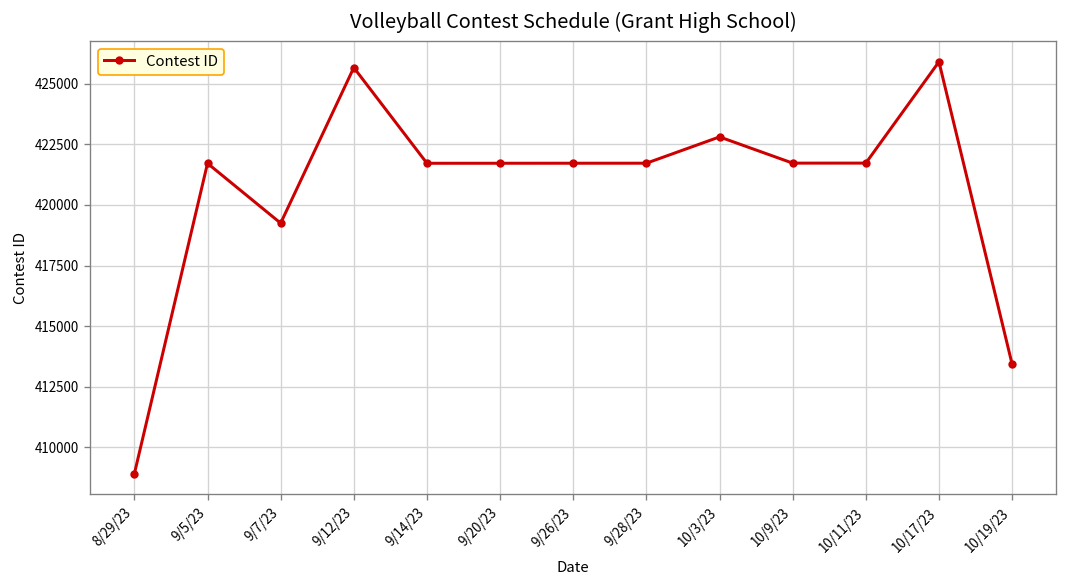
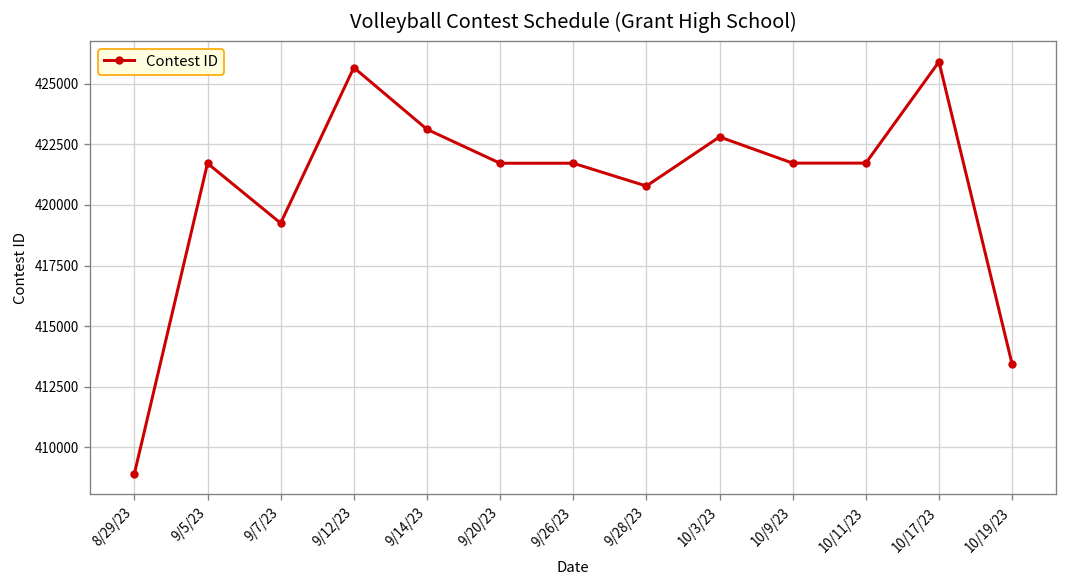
  {
    "8/29/23": 408900,
    "9/5/23": 421700,
    "9/7/23": 419200,
    "9/12/23": 425700,
-   "9/14/23": 421700,
+   "9/14/23": 423100,
    "9/20/23": 421700,
    "9/26/23": 421700,
-   "9/28/23": 421700,
+   "9/28/23": 420800,
    "10/3/23": 422800,
    "10/9/23": 421700,
    "10/11/23": 421700,
    "10/17/23": 425900,
    "10/19/23": 413400
  }
